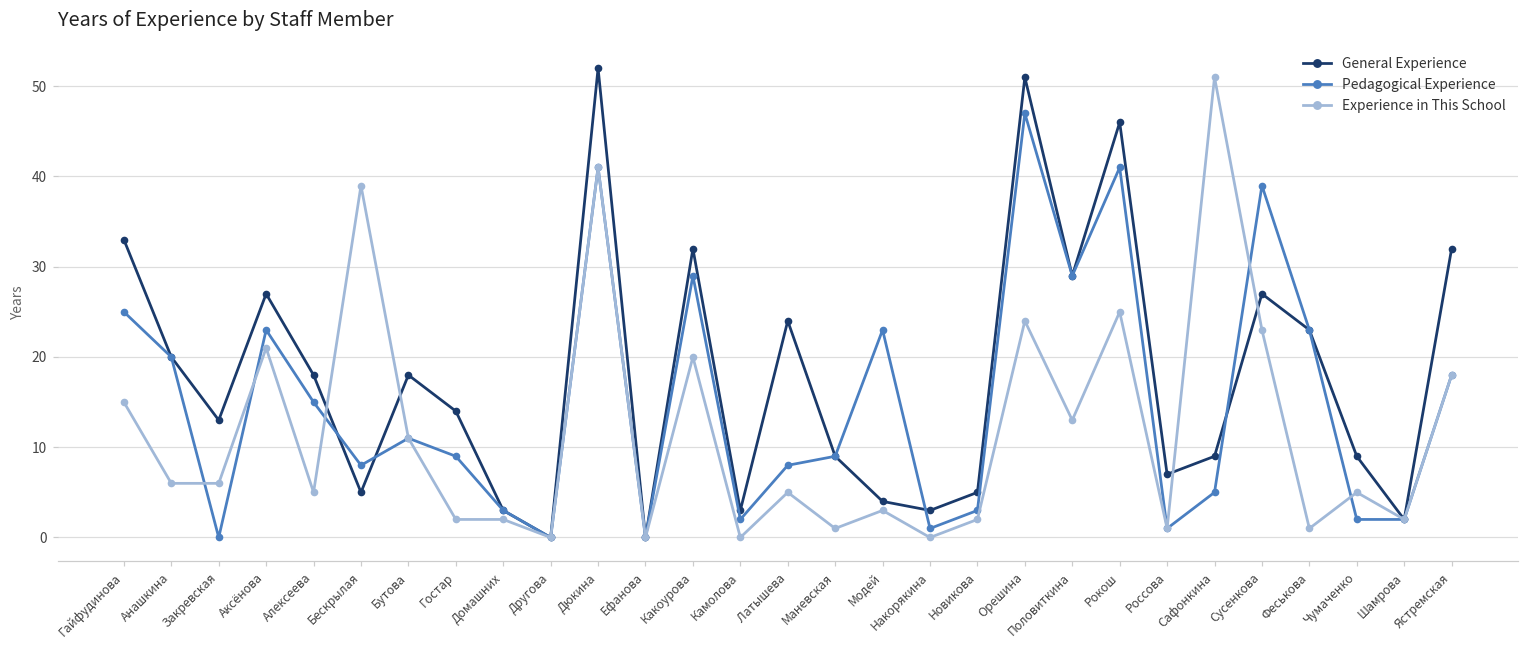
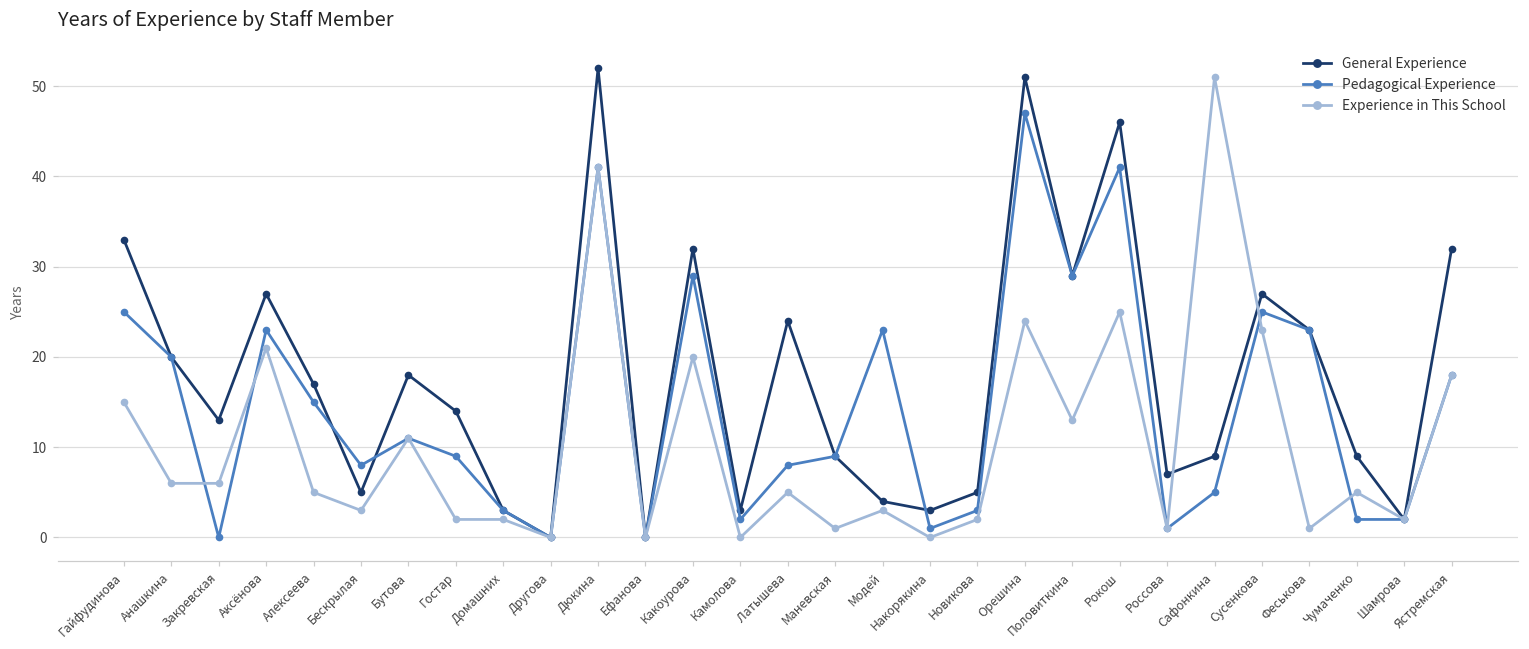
  {
    "General Experience": {
      "Гайфудинова": 33,
      "Закревская": 13,
      "Аксёнова": 27,
-     "Алексеева": 18,
+     "Алексеева": 17,
      "Бескрылая": 5,
      "Бутова": 18,
      "Гостар": 14,
      "Дюкина": 52,
      "Какоурова": 32,
      "Камолова": 3,
      "Латышева": 24,
      "Модей": 4,
      "Накорякина": 3,
      "Новикова": 5,
      "Орешина": 51,
      "Рокош": 46,
      "Россова": 7,
      "Сафонкина": 9,
      "Сусенкова": 27,
      "Чумаченко": 9,
      "Ястремская": 32
    },
    "Pedagogical Experience": {
      "Гайфудинова": 25,
      "Закревская": 0,
      "Аксёнова": 23,
      "Алексеева": 15,
      "Бескрылая": 8,
      "Гостар": 9,
      "Какоурова": 29,
      "Камолова": 2,
      "Латышева": 8,
      "Модей": 23,
      "Накорякина": 1,
      "Новикова": 3,
      "Орешина": 47,
      "Рокош": 41,
      "Сафонкина": 5,
-     "Сусенкова": 39,
+     "Сусенкова": 25,
      "Чумаченко": 2
    },
    "Experience in This School": {
      "Гайфудинова": 15,
      "Анашкина": 6,
      "Закревская": 6,
      "Аксёнова": 21,
      "Алексеева": 5,
-     "Бескрылая": 39,
+     "Бескрылая": 3,
      "Гостар": 2,
      "Домашних": 2,
      "Какоурова": 20,
      "Камолова": 0,
      "Латышева": 5,
      "Маневская": 1,
      "Модей": 3,
      "Накорякина": 0,
      "Новикова": 2,
      "Орешина": 24,
      "Половиткина": 13,
      "Рокош": 25,
      "Сафонкина": 51,
      "Сусенкова": 23,
      "Феськова": 1,
      "Чумаченко": 5
    }
  }
